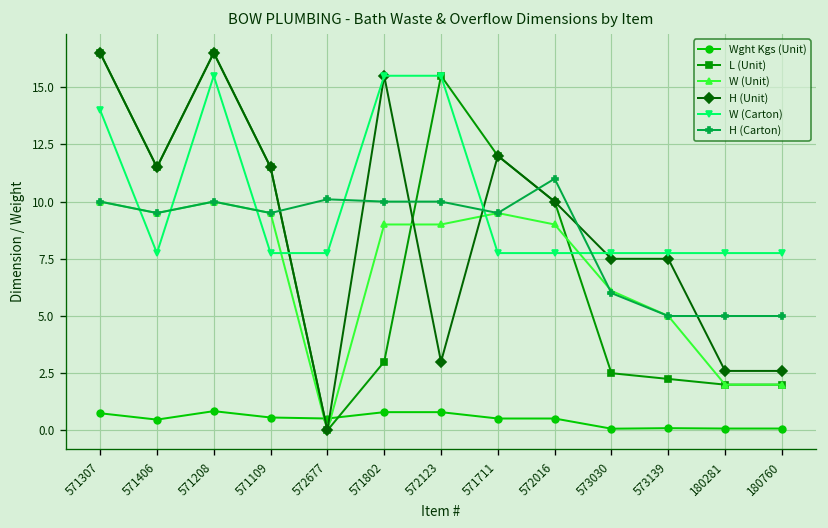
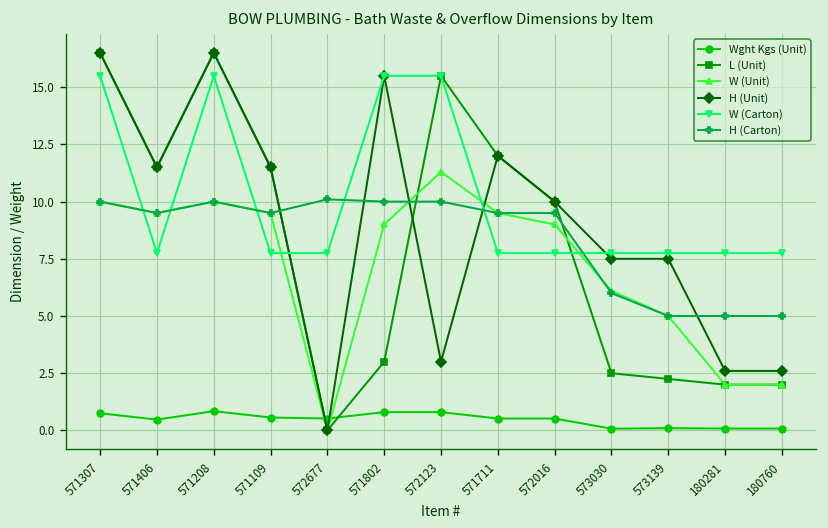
  {
    "W (Unit)": {
      "571802": 9.0,
-     "572123": 9.0,
+     "572123": 11.3,
      "572016": 9.0
    },
    "W (Carton)": {
-     "571307": 14.0,
+     "571307": 15.5,
      "571406": 7.8,
      "571208": 15.5,
      "571109": 7.8,
      "572677": 7.8,
      "571711": 7.8,
      "572016": 7.8,
      "573030": 7.8,
      "573139": 7.8,
      "180281": 7.8,
      "180760": 7.8
    },
    "H (Carton)": {
      "572677": 10.1,
      "571802": 10.0,
      "572123": 10.0,
-     "572016": 11.0,
+     "572016": 9.5,
      "180281": 5.0,
      "180760": 5.0
    }
  }
